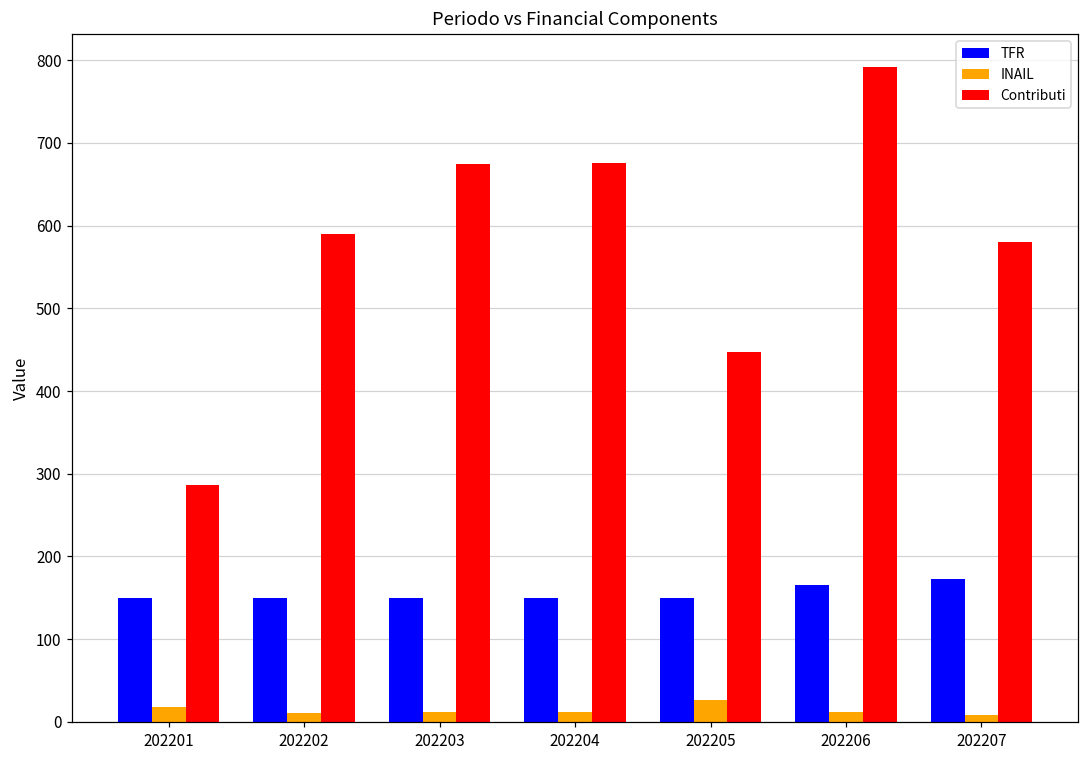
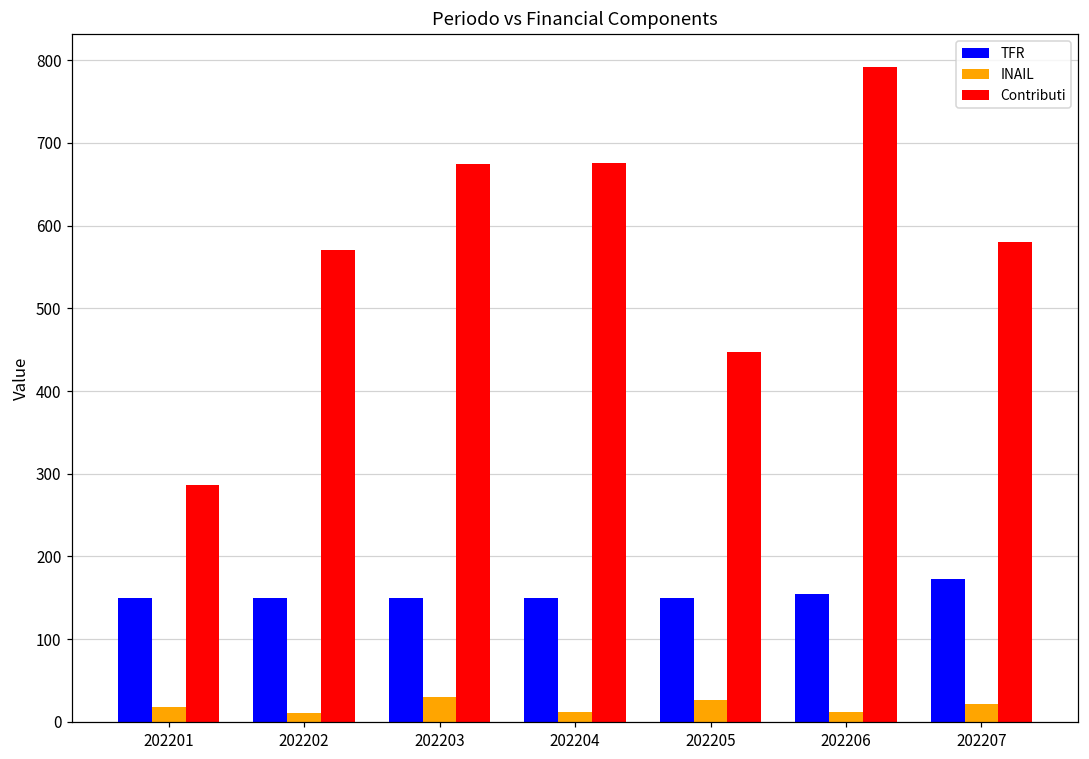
  {
    "TFR": {
      "202201": 150,
      "202202": 150,
      "202203": 150,
      "202204": 150,
      "202205": 150,
-     "202206": 170,
+     "202206": 150,
      "202207": 170
    },
    "INAIL": {
      "202201": 20,
      "202202": 10,
-     "202203": 10,
+     "202203": 30,
      "202204": 10,
      "202205": 30,
      "202206": 10,
-     "202207": 10
+     "202207": 20
    },
    "Contributi": {
      "202201": 290,
-     "202202": 590,
+     "202202": 570,
      "202203": 670,
      "202204": 680,
      "202205": 450,
      "202206": 790,
      "202207": 580
    }
  }
